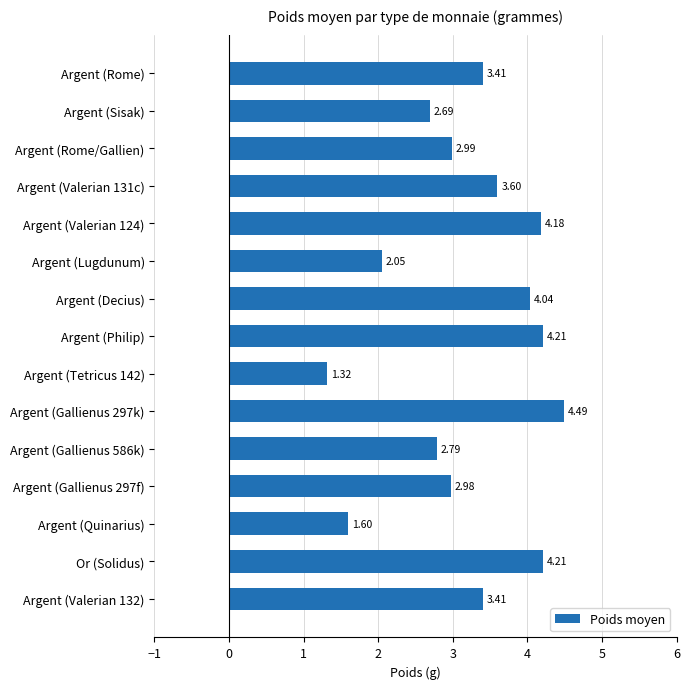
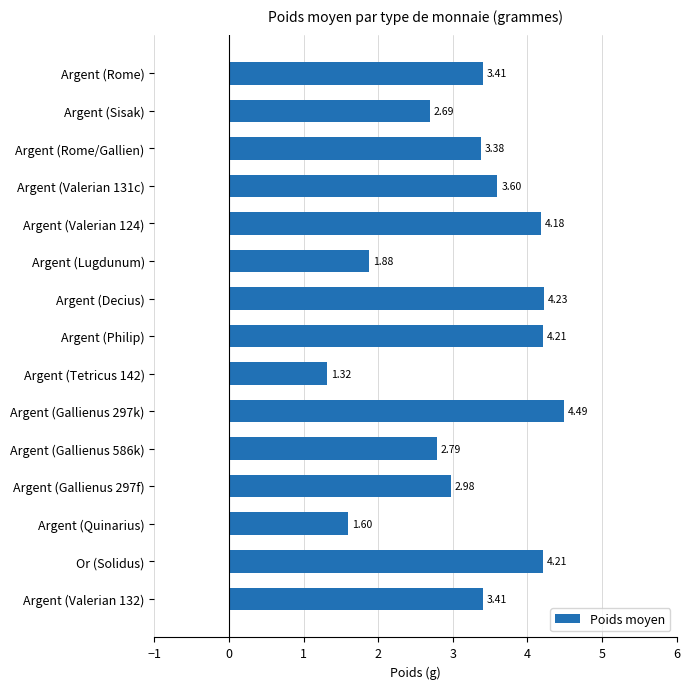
  {
    "Argent (Rome)": 3.41,
    "Argent (Sisak)": 2.69,
-   "Argent (Rome/Gallien)": 2.99,
+   "Argent (Rome/Gallien)": 3.38,
    "Argent (Valerian 131c)": 3.60,
    "Argent (Valerian 124)": 4.18,
-   "Argent (Lugdunum)": 2.05,
-   "Argent (Decius)": 4.04,
+   "Argent (Lugdunum)": 1.88,
+   "Argent (Decius)": 4.23,
    "Argent (Philip)": 4.21,
    "Argent (Tetricus 142)": 1.32,
    "Argent (Gallienus 297k)": 4.49,
    "Argent (Gallienus 586k)": 2.79,
    "Argent (Gallienus 297f)": 2.98,
    "Argent (Quinarius)": 1.60,
    "Or (Solidus)": 4.21,
    "Argent (Valerian 132)": 3.41
  }
